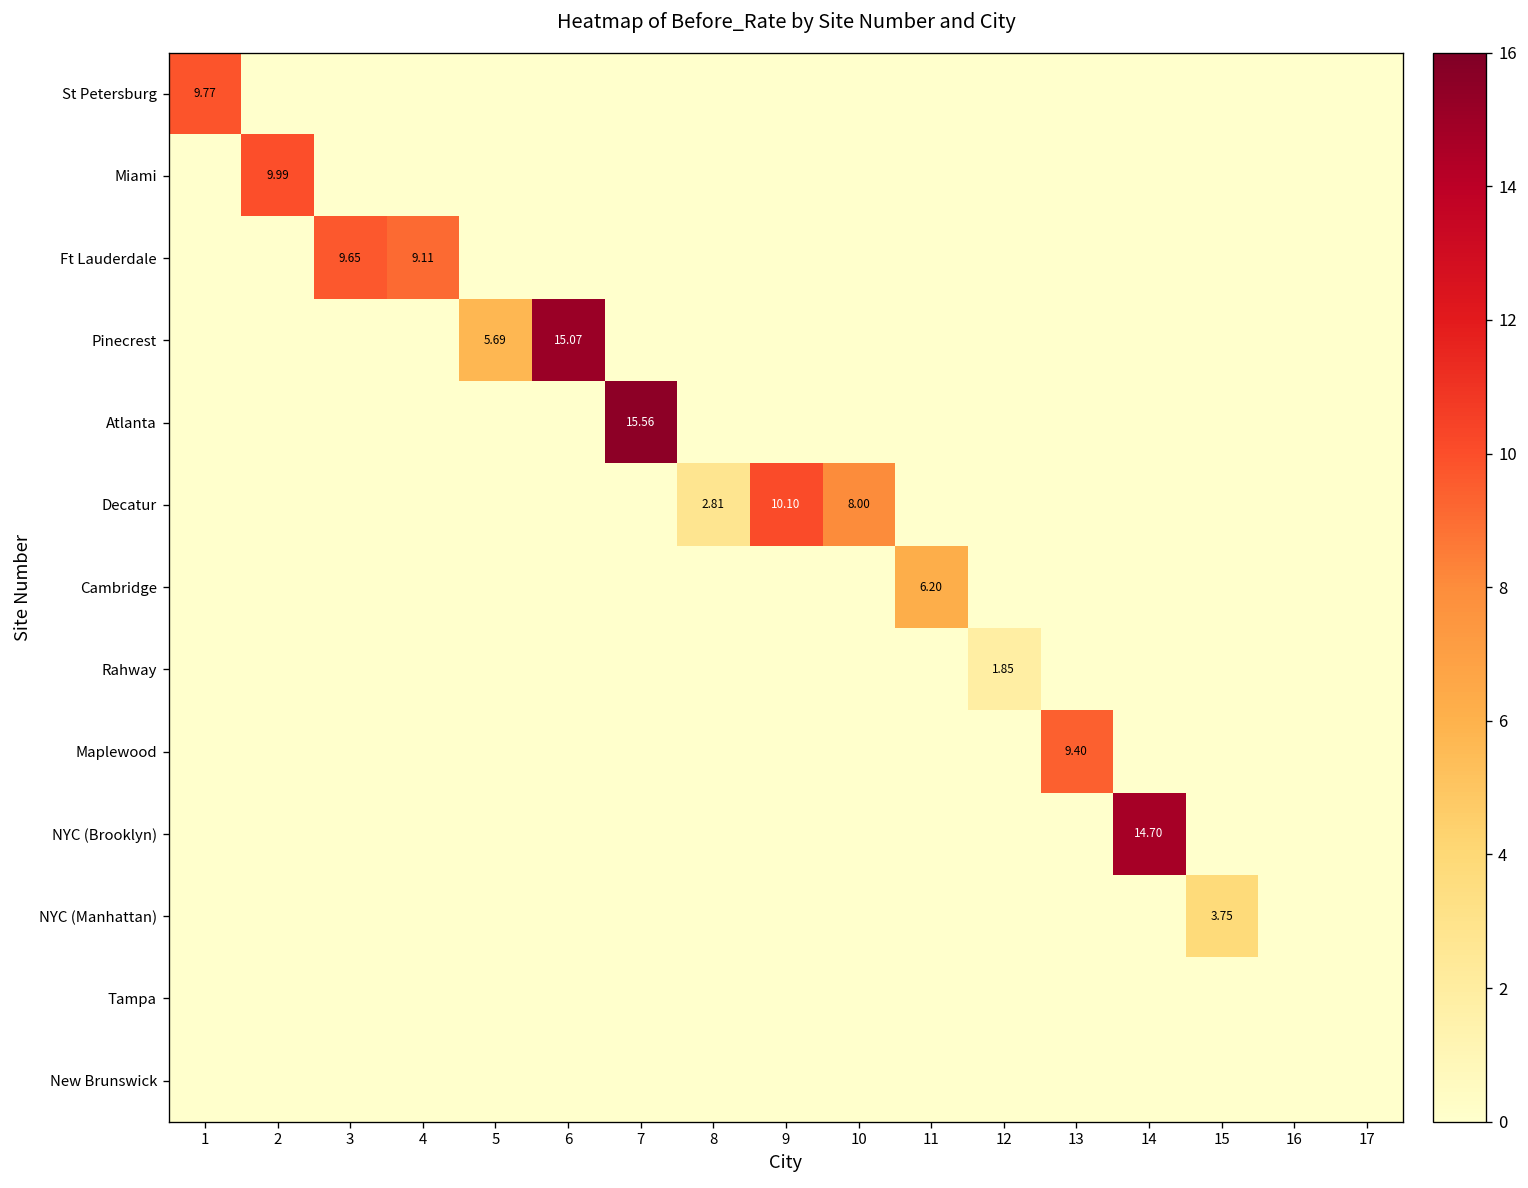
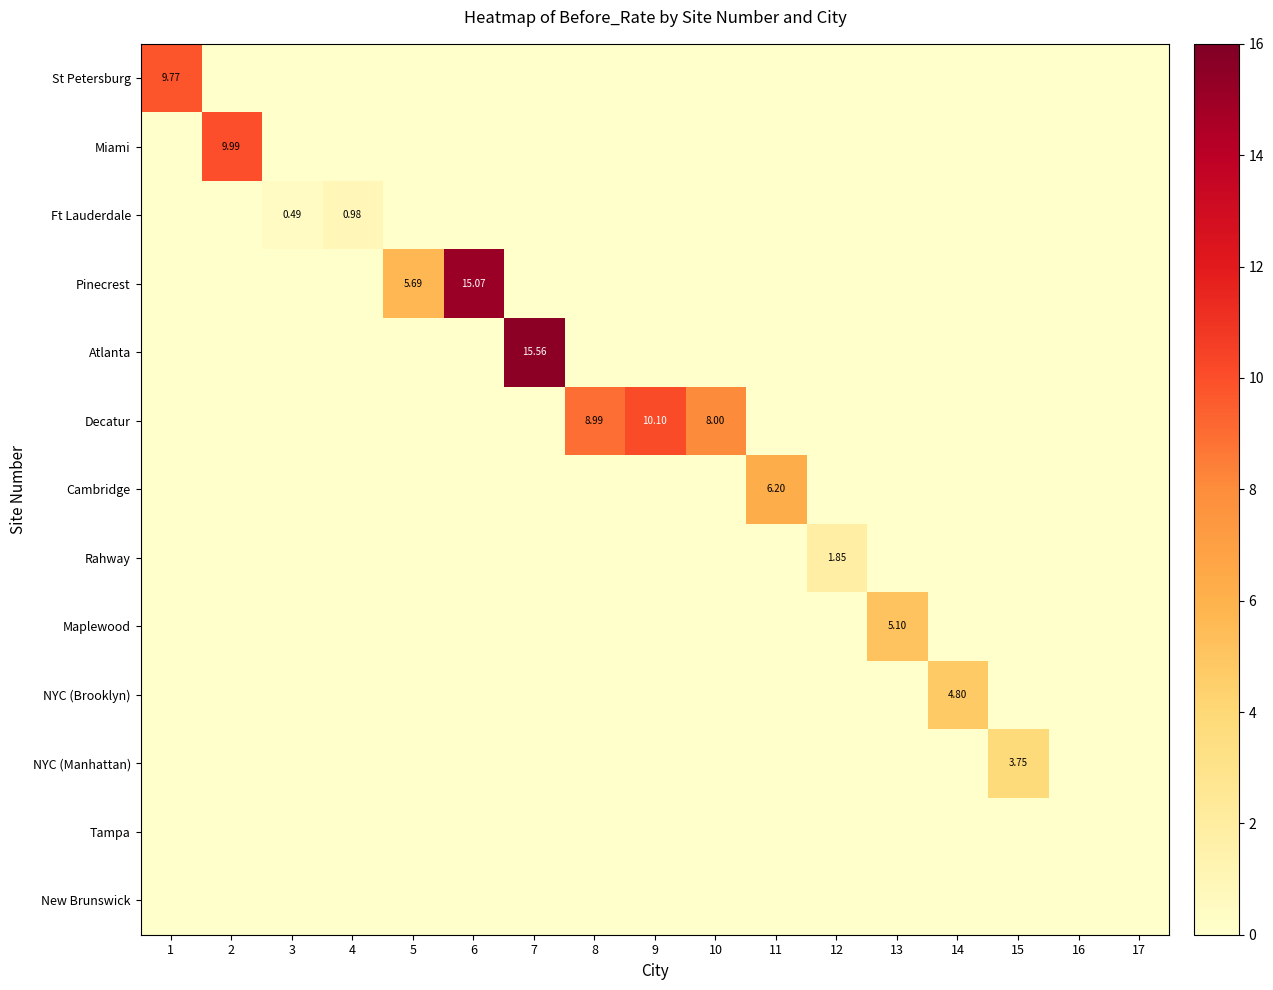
  {
    "St Petersburg": {
      "1": 9.77
    },
    "Miami": {
      "2": 9.99
    },
    "Ft Lauderdale": {
-     "3": 9.65,
-     "4": 9.11
+     "3": 0.49,
+     "4": 0.98
    },
    "Pinecrest": {
      "5": 5.69,
      "6": 15.07
    },
    "Atlanta": {
      "7": 15.56
    },
    "Decatur": {
-     "8": 2.81,
+     "8": 8.99,
      "9": 10.10,
      "10": 8.00
    },
    "Cambridge": {
      "11": 6.20
    },
    "Rahway": {
      "12": 1.85
    },
    "Maplewood": {
-     "13": 9.40
+     "13": 5.10
    },
    "NYC (Brooklyn)": {
-     "14": 14.70
+     "14": 4.80
    },
    "NYC (Manhattan)": {
      "15": 3.75
    }
  }
